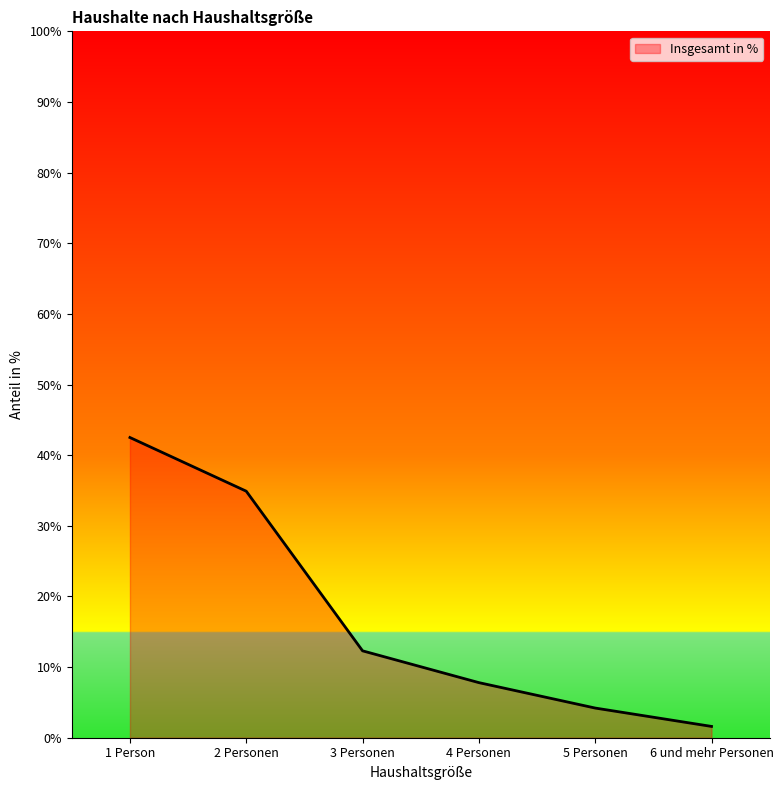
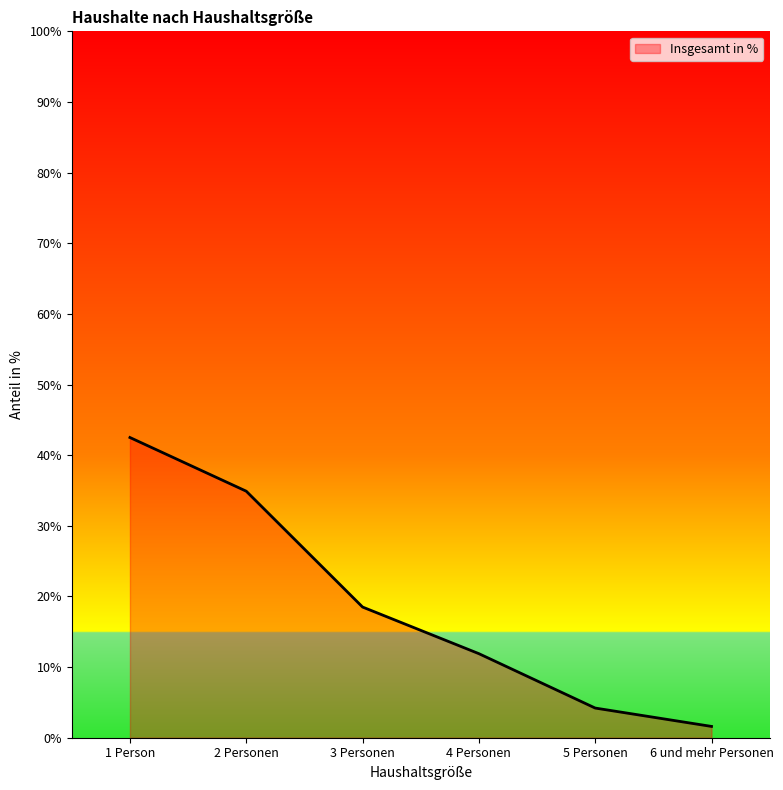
  {
    "1 Person": "43%",
    "2 Personen": "35%",
-   "3 Personen": "12%",
-   "4 Personen": "8%",
+   "3 Personen": "19%",
+   "4 Personen": "12%",
    "5 Personen": "4%",
    "6 und mehr Personen": "2%"
  }
